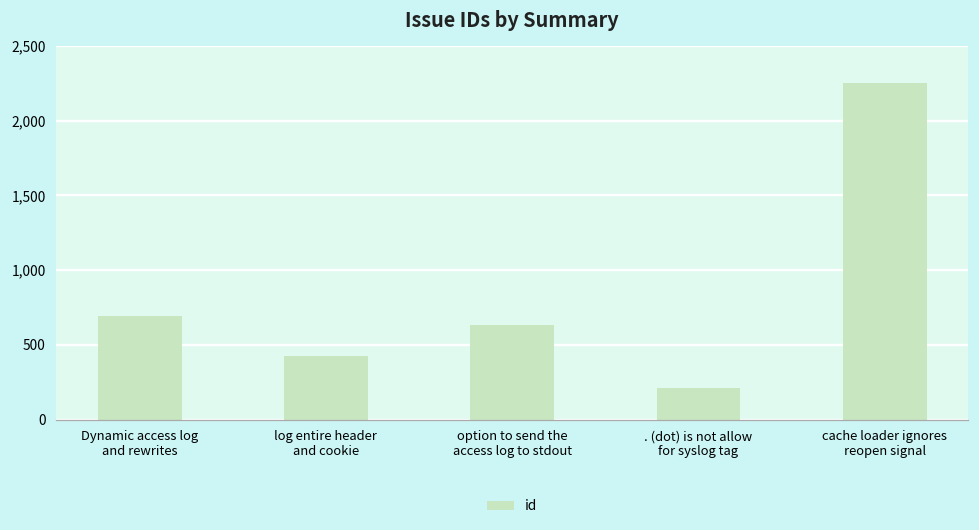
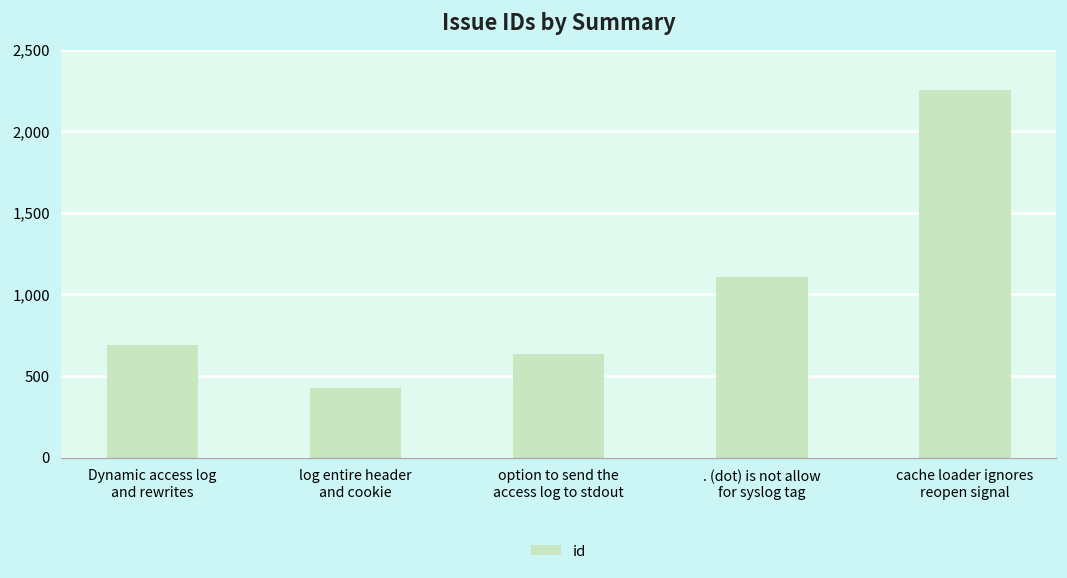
  {
    "Dynamic access log and rewrites": "690",
    "log entire header and cookie": "430",
    "option to send the access log to stdout": "630",
-   ". (dot) is not allow for syslog tag": "210",
+   ". (dot) is not allow for syslog tag": "1,100",
    "cache loader ignores reopen signal": "2,250"
  }
